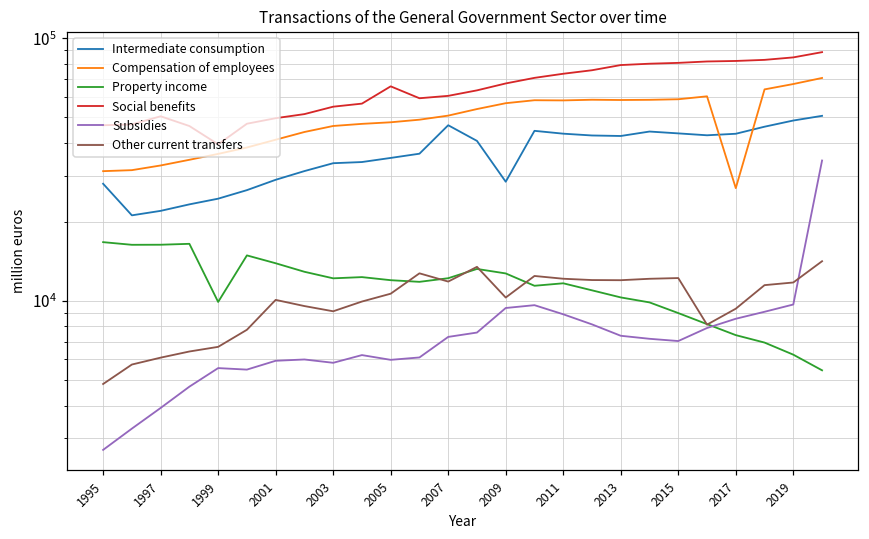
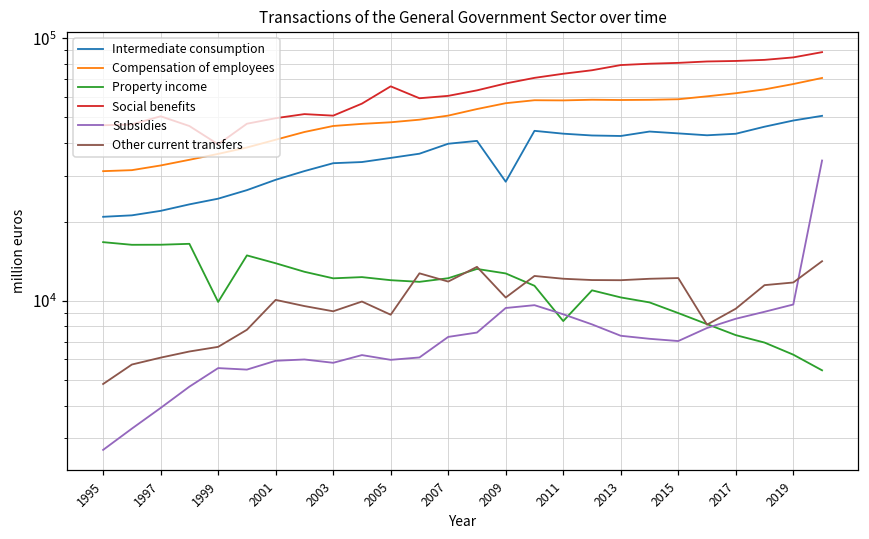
  {
    "Intermediate consumption": {
-     "1995": 28000,
+     "1995": 21000,
      "1997": 22000,
      "1999": 25000,
      "2001": 29000,
      "2003": 33000,
      "2005": 35000,
-     "2007": 47000,
+     "2007": 40000,
      "2009": 28000,
      "2011": 43000,
      "2013": 43000,
      "2015": 43000,
      "2017": 43000,
      "2019": 49000
    },
    "Compensation of employees": {
      "1995": 31000,
      "1997": 33000,
      "1999": 36000,
      "2003": 46000,
      "2005": 48000,
      "2007": 51000,
      "2009": 57000,
      "2011": 58000,
      "2013": 58000,
      "2015": 59000,
-     "2017": 27000,
+     "2017": 62000,
      "2019": 67000
    },
    "Property income": {
      "1995": 17000,
      "1997": 16000,
      "1999": 9900,
      "2001": 14000,
      "2003": 12000,
      "2005": 12000,
      "2007": 12000,
      "2009": 13000,
-     "2011": 12000,
+     "2011": 8400,
      "2013": 10300,
      "2015": 9000,
      "2017": 7400,
      "2019": 6200
    },
    "Social benefits": {
-     "2003": 55000,
+     "2003": 51000,
      "2005": 66000,
      "2007": 60000,
      "2009": 67000,
      "2011": 73000,
      "2013": 79000,
      "2015": 81000,
      "2017": 82000,
      "2019": 85000
    },
    "Subsidies": {
      "1995": 2700,
      "1997": 3900,
      "1999": 5600,
      "2001": 5900,
      "2003": 5800,
      "2005": 6000,
      "2007": 7300,
      "2009": 9400,
      "2011": 8900,
      "2013": 7400,
      "2015": 7000,
      "2017": 8600,
      "2019": 9700
    },
    "Other current transfers": {
      "1995": 4800,
      "1997": 6100,
      "1999": 6700,
      "2001": 10100,
      "2003": 9100,
-     "2005": 11000,
+     "2005": 8900,
      "2007": 12000,
      "2009": 10300,
      "2011": 12000,
      "2013": 12000,
      "2015": 12000,
      "2017": 9400,
      "2019": 12000
    }
  }
